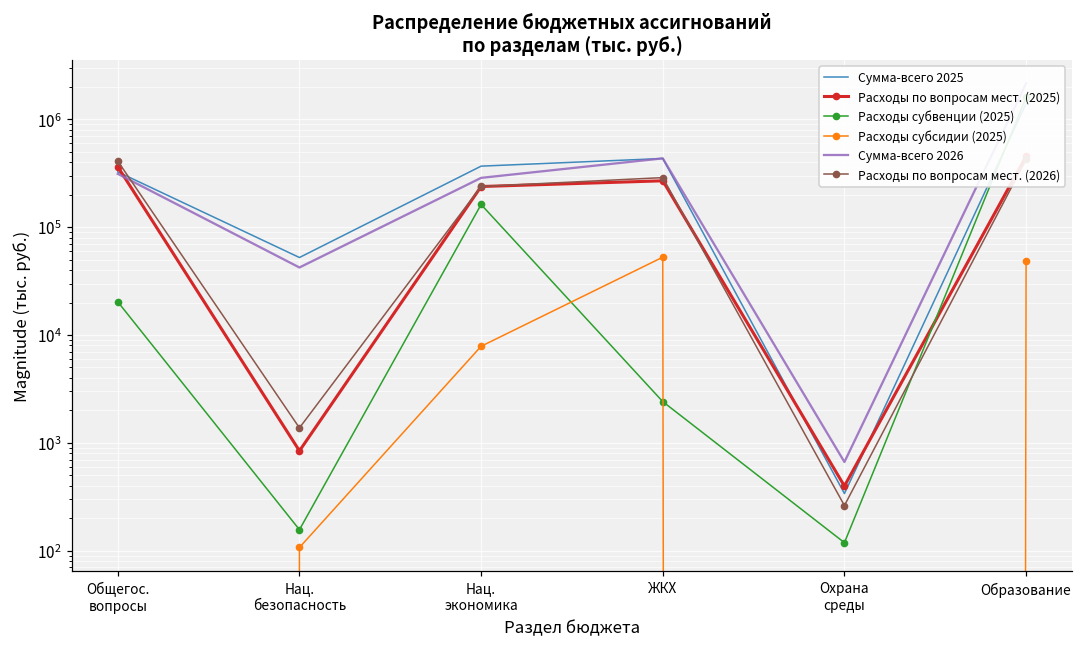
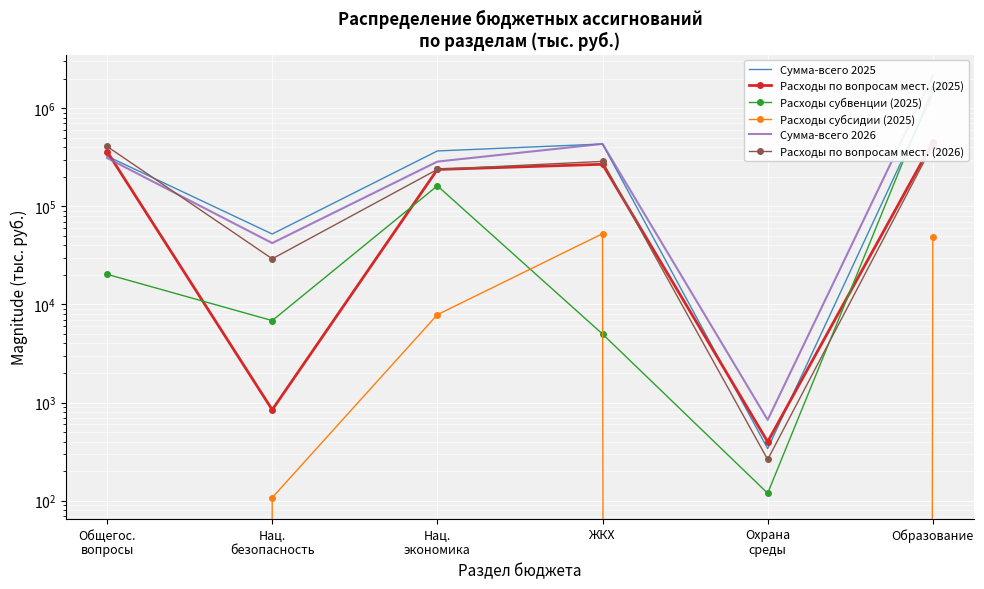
  {
    "Сумма-всего 2025": {
      "Нац. безопасность": 50000,
      "Нац. экономика": 370000,
      "Охрана среды": 340
    },
    "Расходы по вопросам мест. (2025)": {
      "Общегос. вопросы": 360000,
      "Нац. безопасность": 800,
      "ЖКХ": 270000,
      "Охрана среды": 400
    },
    "Расходы субвенции (2025)": {
      "Общегос. вопросы": 20000,
-     "Нац. безопасность": 160,
+     "Нац. безопасность": 7000,
      "Нац. экономика": 160000,
-     "ЖКХ": 2400,
+     "ЖКХ": 5000,
      "Охрана среды": 120
    },
    "Расходы субсидии (2025)": {
      "Нац. безопасность": 110,
      "Нац. экономика": 8000,
      "ЖКХ": 50000,
      "Образование": 50000
    },
    "Сумма-всего 2026": {
      "Нац. безопасность": 42000,
      "Нац. экономика": 290000,
      "Охрана среды": 700
    },
    "Расходы по вопросам мест. (2026)": {
      "Общегос. вопросы": 410000,
-     "Нац. безопасность": 1400,
+     "Нац. безопасность": 29000,
      "ЖКХ": 290000,
      "Охрана среды": 260
    }
  }
